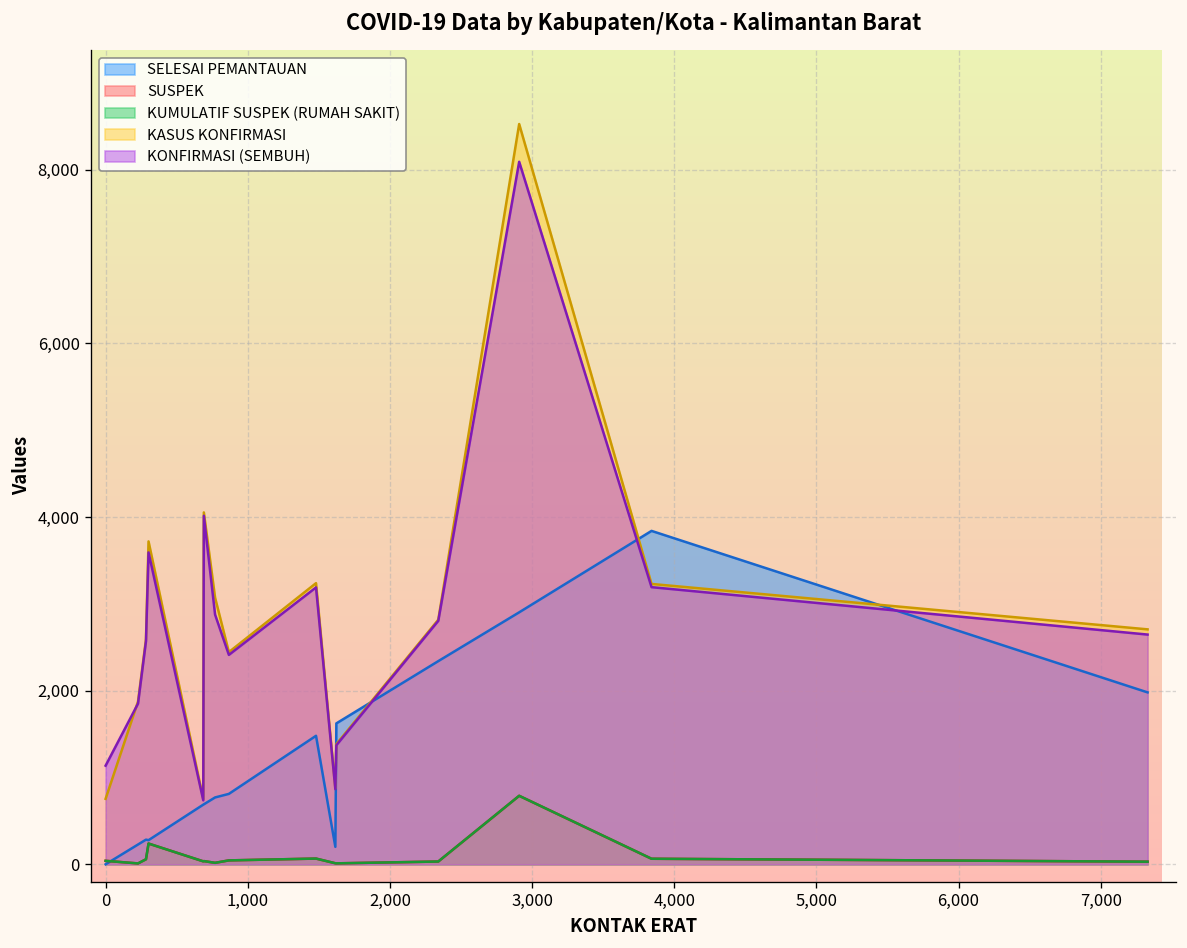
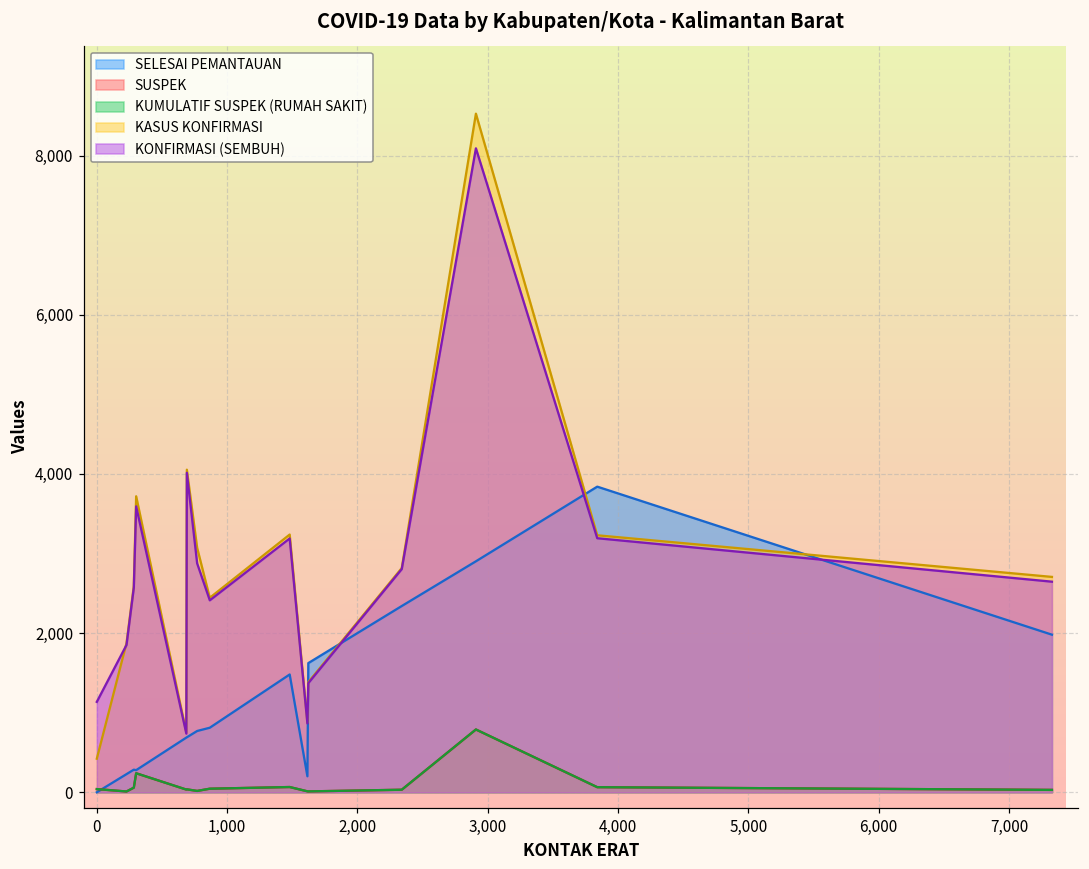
  {
    "SELESAI PEMANTAUAN": {
      "0": "0"
    },
    "KUMULATIF SUSPEK (RUMAH SAKIT)": {
      "0": "0"
    },
    "KASUS KONFIRMASI": {
-     "0": "800"
+     "0": "400"
    },
    "KONFIRMASI (SEMBUH)": {
      "0": "1,100"
    }
  }
